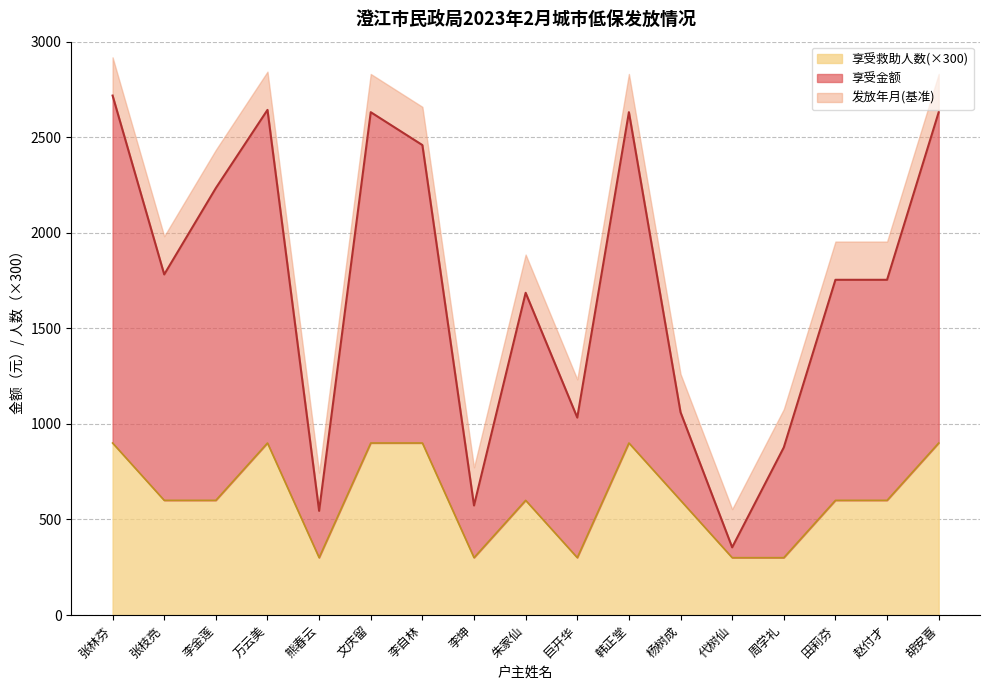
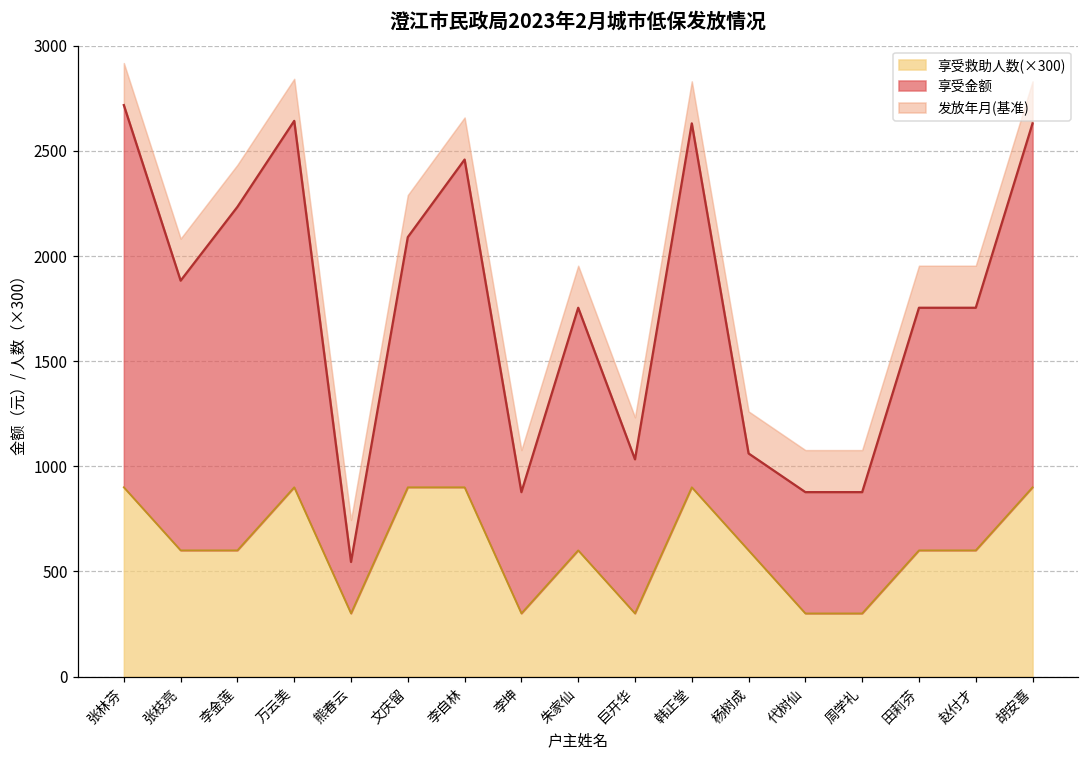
  {
    "享受金额": {
      "张林芬": 1820,
-     "张枝亮": 1180,
+     "张枝亮": 1280,
      "李金莲": 1630,
      "万云美": 1740,
      "熊春云": 250,
-     "文庆留": 1730,
+     "文庆留": 1190,
      "李自林": 1560,
-     "李坤": 270,
-     "朱家仙": 1090,
+     "李坤": 580,
+     "朱家仙": 1150,
      "巨开华": 730,
      "韩正堂": 1730,
      "杨树成": 460,
-     "代树仙": 50,
+     "代树仙": 580,
      "周学礼": 580,
      "田莉芬": 1150,
      "赵付才": 1150,
      "胡安喜": 1730
    }
  }
